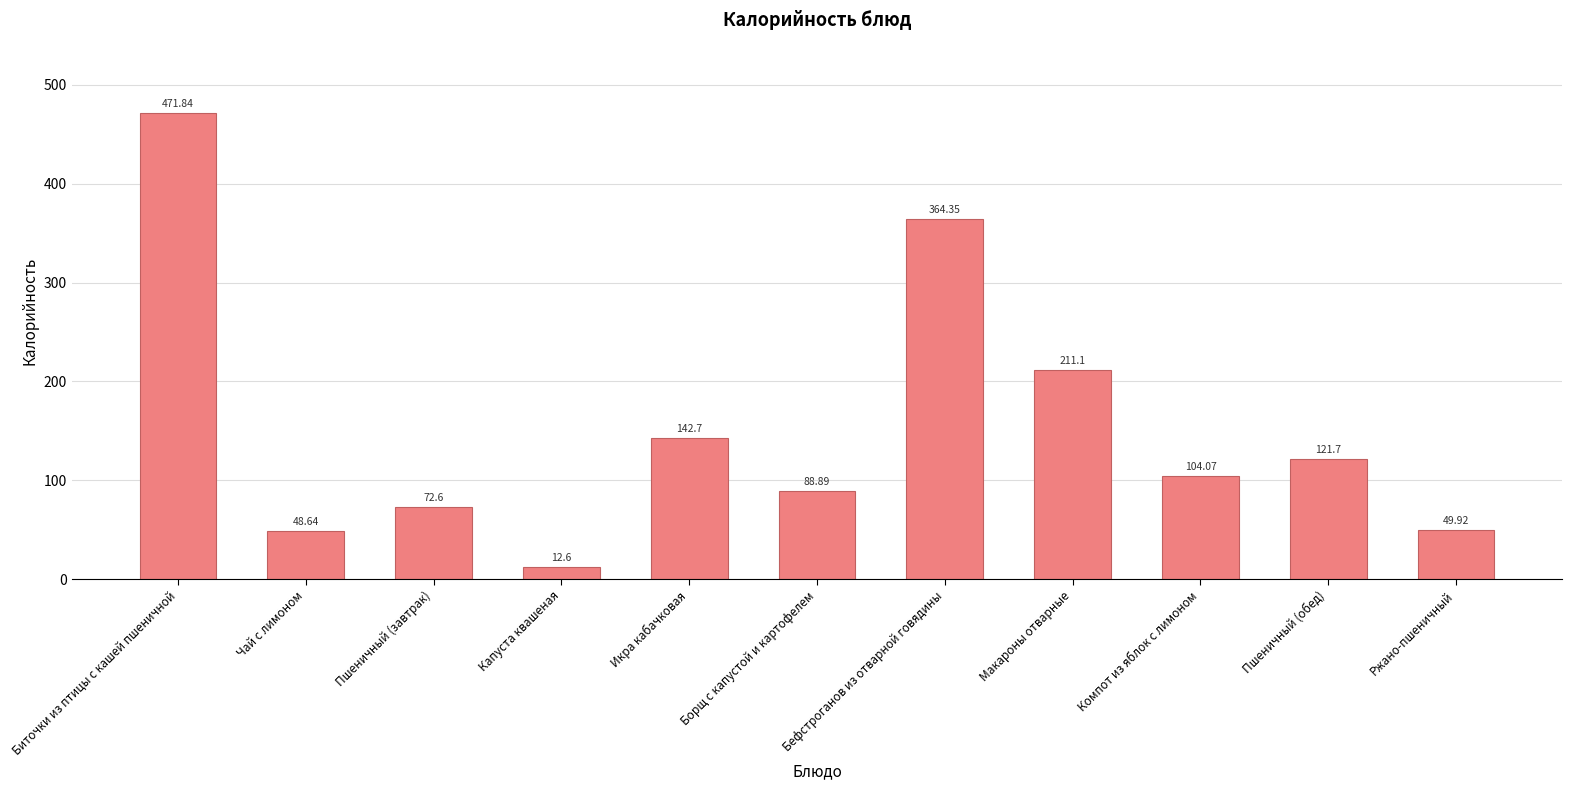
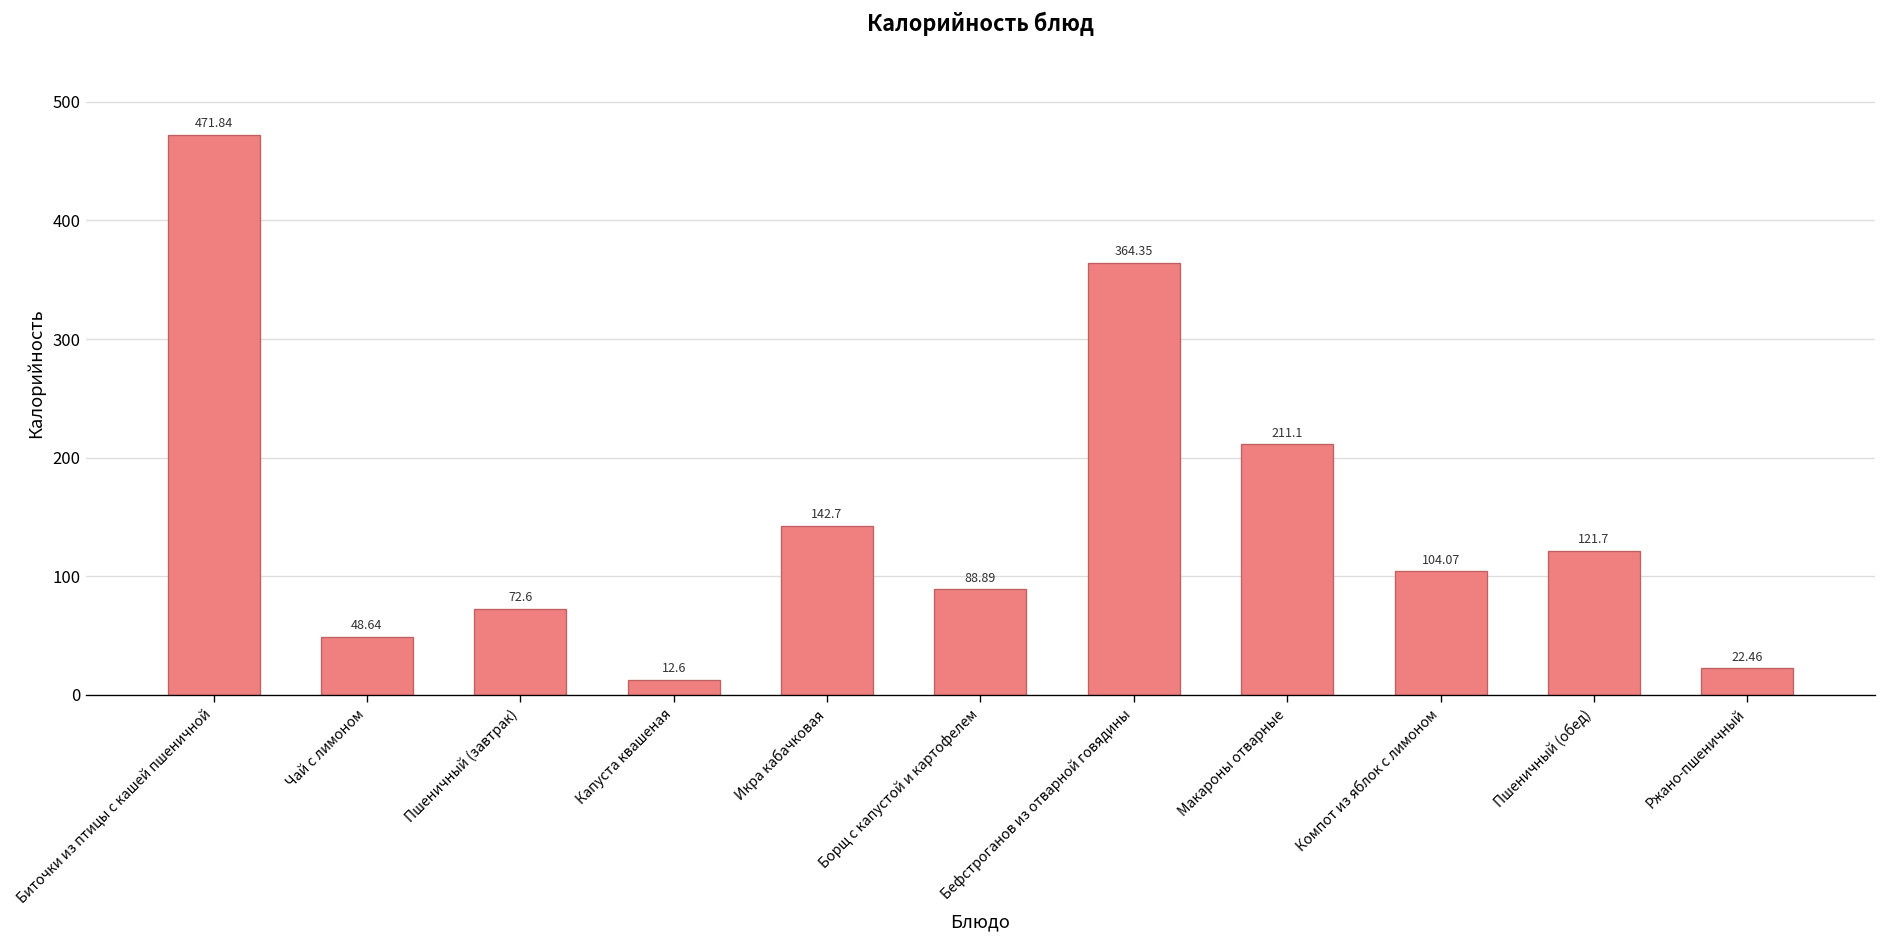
  {
    "Биточки из птицы с кашей пшеничной": 471.84,
    "Чай с лимоном": 48.64,
    "Пшеничный (завтрак)": 72.6,
    "Капуста квашеная": 12.6,
    "Икра кабачковая": 142.7,
    "Борщ с капустой и картофелем": 88.89,
    "Бефстроганов из отварной говядины": 364.35,
    "Макароны отварные": 211.1,
    "Компот из яблок с лимоном": 104.07,
    "Пшеничный (обед)": 121.7,
-   "Ржано-пшеничный": 49.92
+   "Ржано-пшеничный": 22.46
  }
